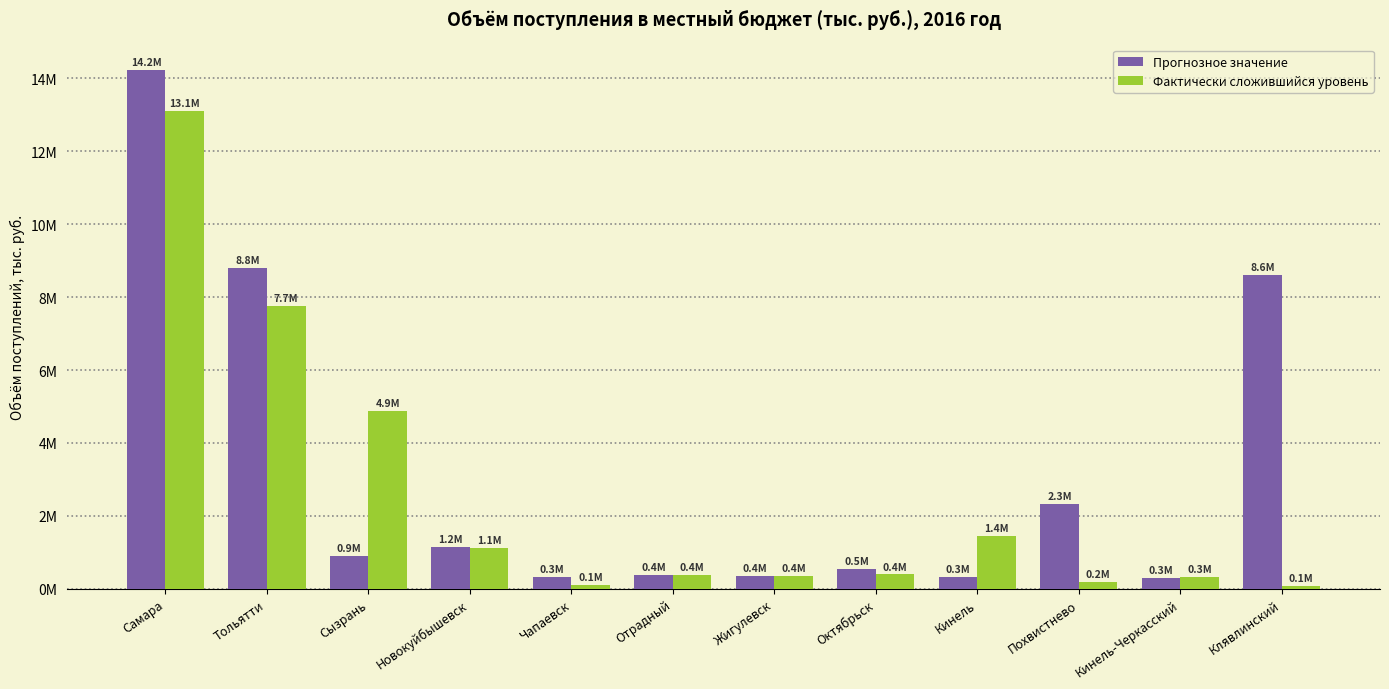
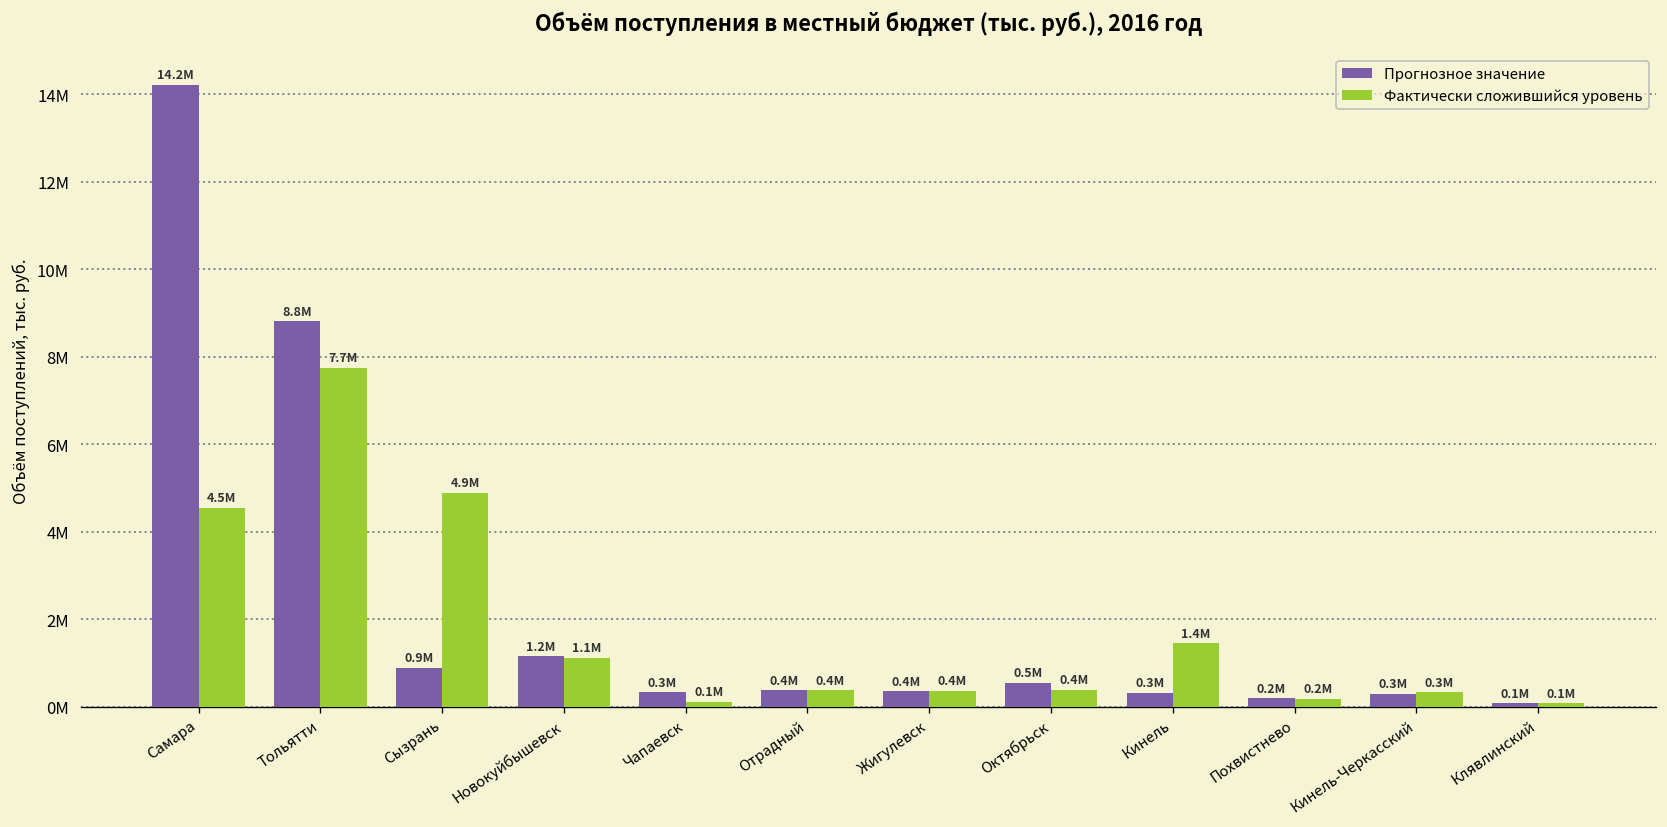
  {
    "Прогнозное значение": {
      "Самара": "14.2M",
      "Тольятти": "8.8M",
      "Сызрань": "0.9M",
      "Новокуйбышевск": "1.2M",
      "Чапаевск": "0.3M",
      "Отрадный": "0.4M",
      "Жигулевск": "0.4M",
      "Октябрьск": "0.5M",
      "Кинель": "0.3M",
-     "Похвистнево": "2.3M",
+     "Похвистнево": "0.2M",
      "Кинель-Черкасский": "0.3M",
-     "Клявлинский": "8.6M"
+     "Клявлинский": "0.1M"
    },
    "Фактически сложившийся уровень": {
-     "Самара": "13.1M",
+     "Самара": "4.5M",
      "Тольятти": "7.7M",
      "Сызрань": "4.9M",
      "Новокуйбышевск": "1.1M",
      "Чапаевск": "0.1M",
      "Отрадный": "0.4M",
      "Жигулевск": "0.4M",
      "Октябрьск": "0.4M",
      "Кинель": "1.4M",
      "Похвистнево": "0.2M",
      "Кинель-Черкасский": "0.3M",
      "Клявлинский": "0.1M"
    }
  }
